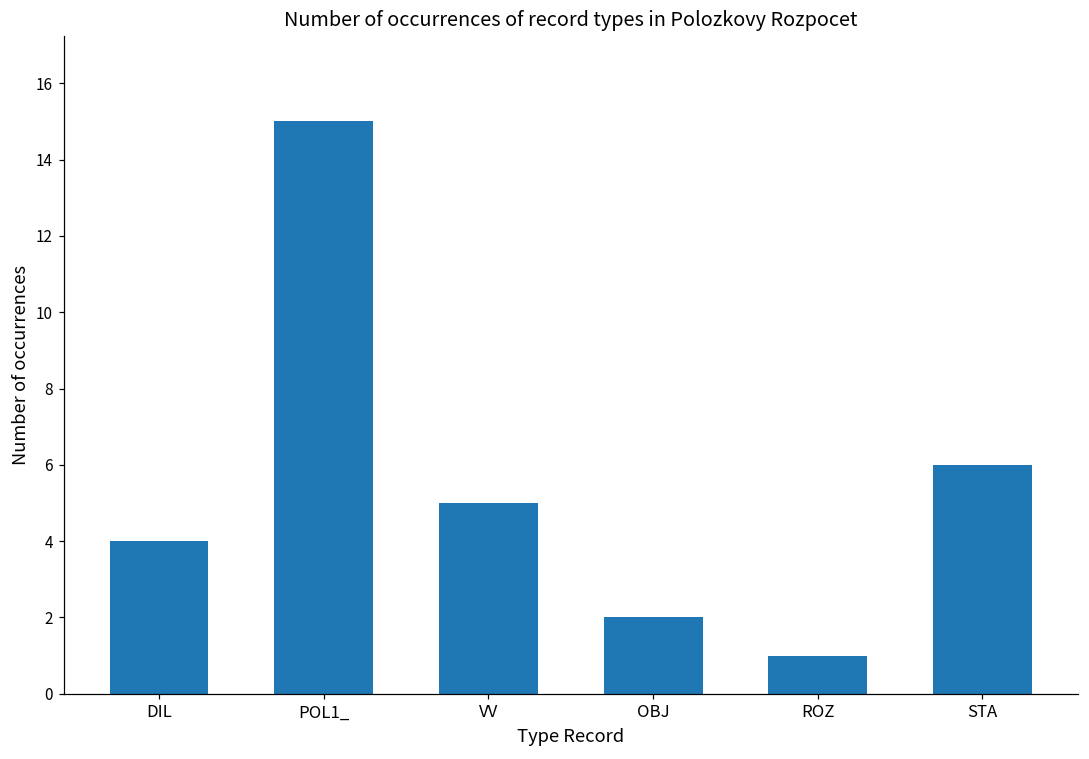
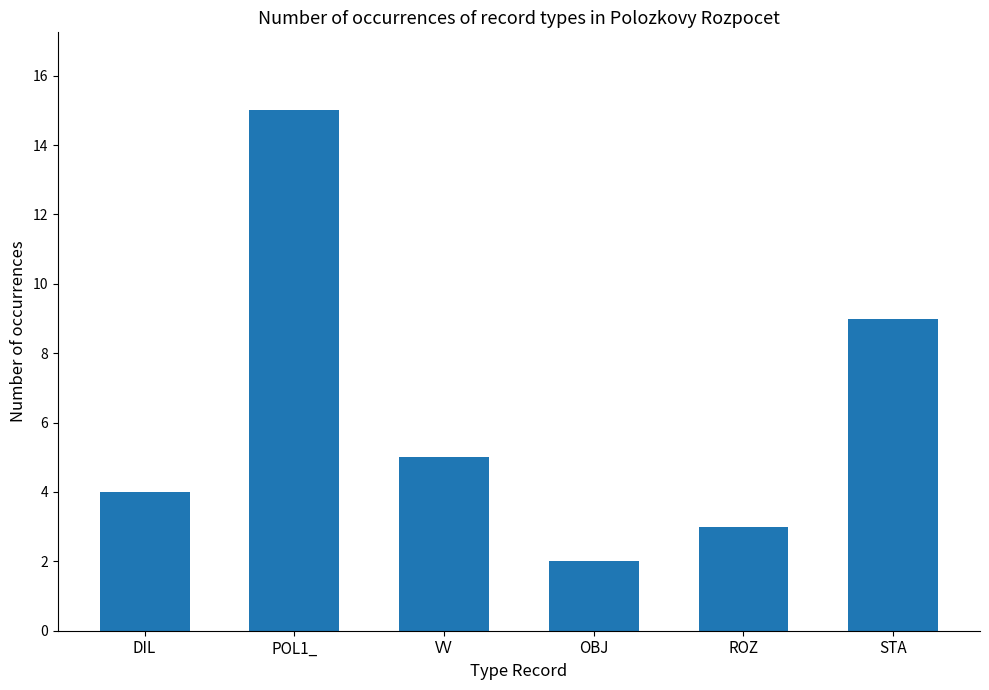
  {
    "DIL": 4,
    "POL1_": 15,
    "VV": 5,
    "OBJ": 2,
-   "ROZ": 1,
-   "STA": 6
+   "ROZ": 3,
+   "STA": 9
  }
